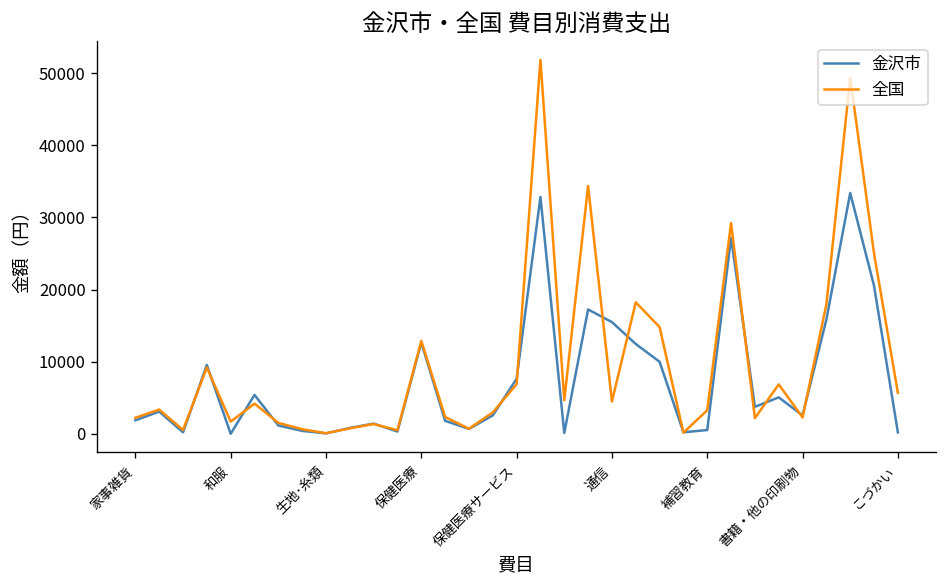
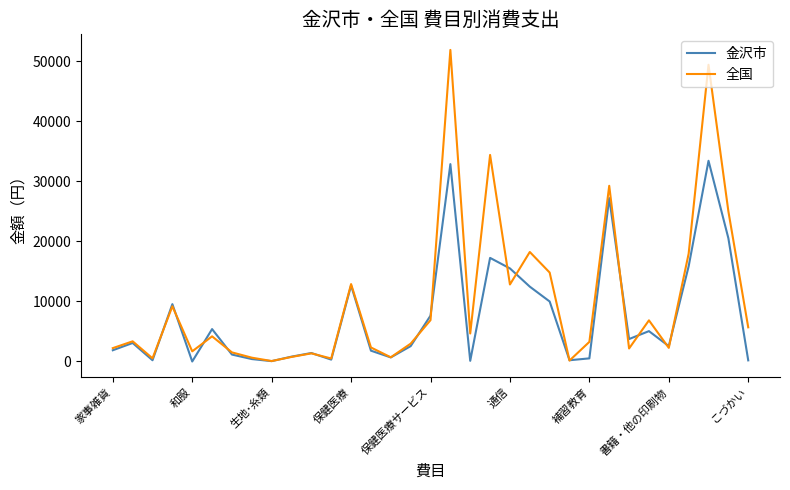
  {
    "金沢市": {
      "和服": 0,
      "保健医療サービス": 8000,
      "通信": 15000,
      "補習教育": 1000,
      "こづかい": 0
    },
    "全国": {
      "和服": 2000,
      "保健医療サービス": 7000,
-     "通信": 4000,
+     "通信": 13000,
      "補習教育": 3000,
      "こづかい": 6000
    }
  }
